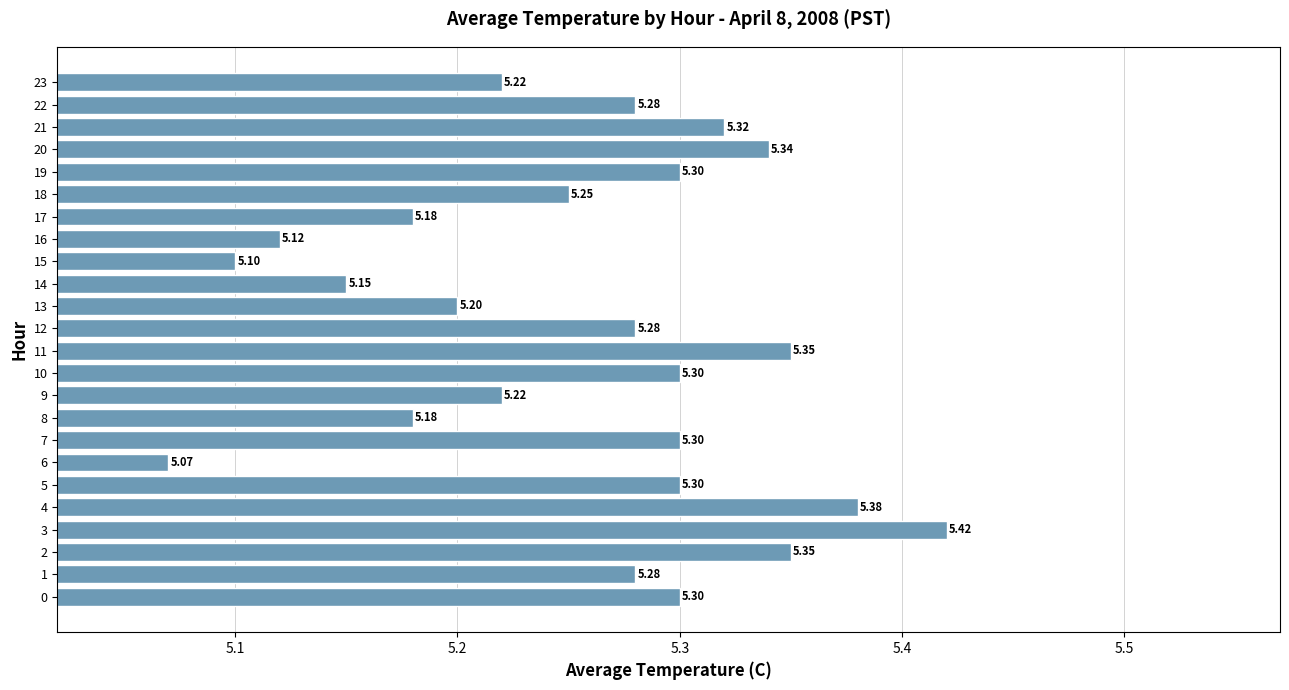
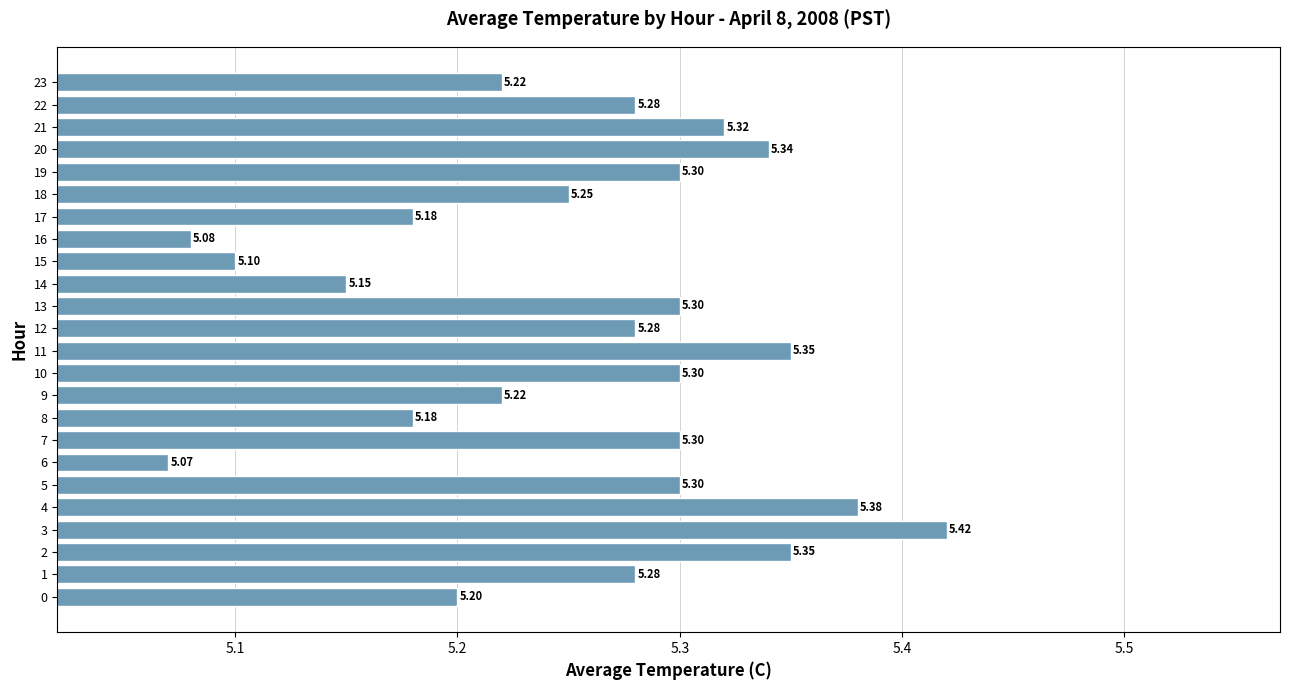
  {
    "23": 5.22,
    "22": 5.28,
    "21": 5.32,
    "20": 5.34,
    "19": 5.30,
    "18": 5.25,
    "17": 5.18,
-   "16": 5.12,
+   "16": 5.08,
    "15": 5.10,
    "14": 5.15,
-   "13": 5.20,
+   "13": 5.30,
    "12": 5.28,
    "11": 5.35,
    "10": 5.30,
    "9": 5.22,
    "8": 5.18,
    "7": 5.30,
    "6": 5.07,
    "5": 5.30,
    "4": 5.38,
    "3": 5.42,
    "2": 5.35,
    "1": 5.28,
-   "0": 5.30
+   "0": 5.20
  }
